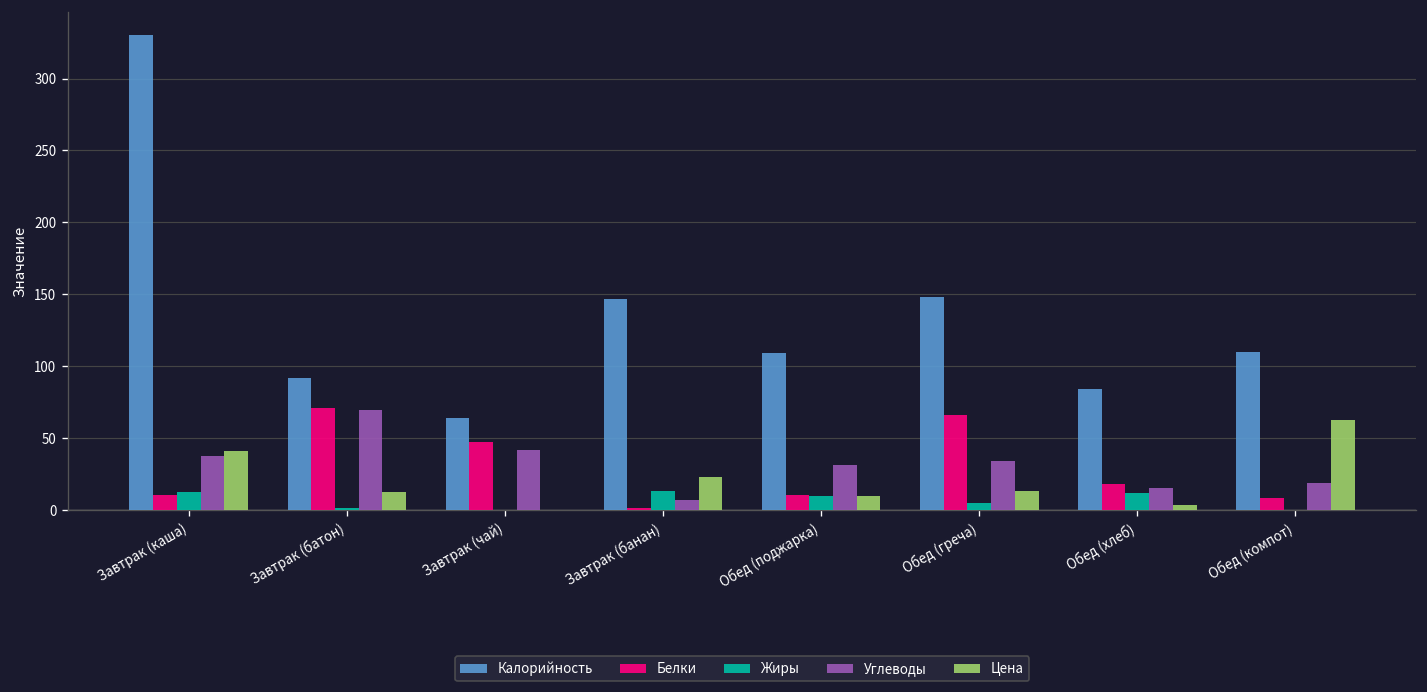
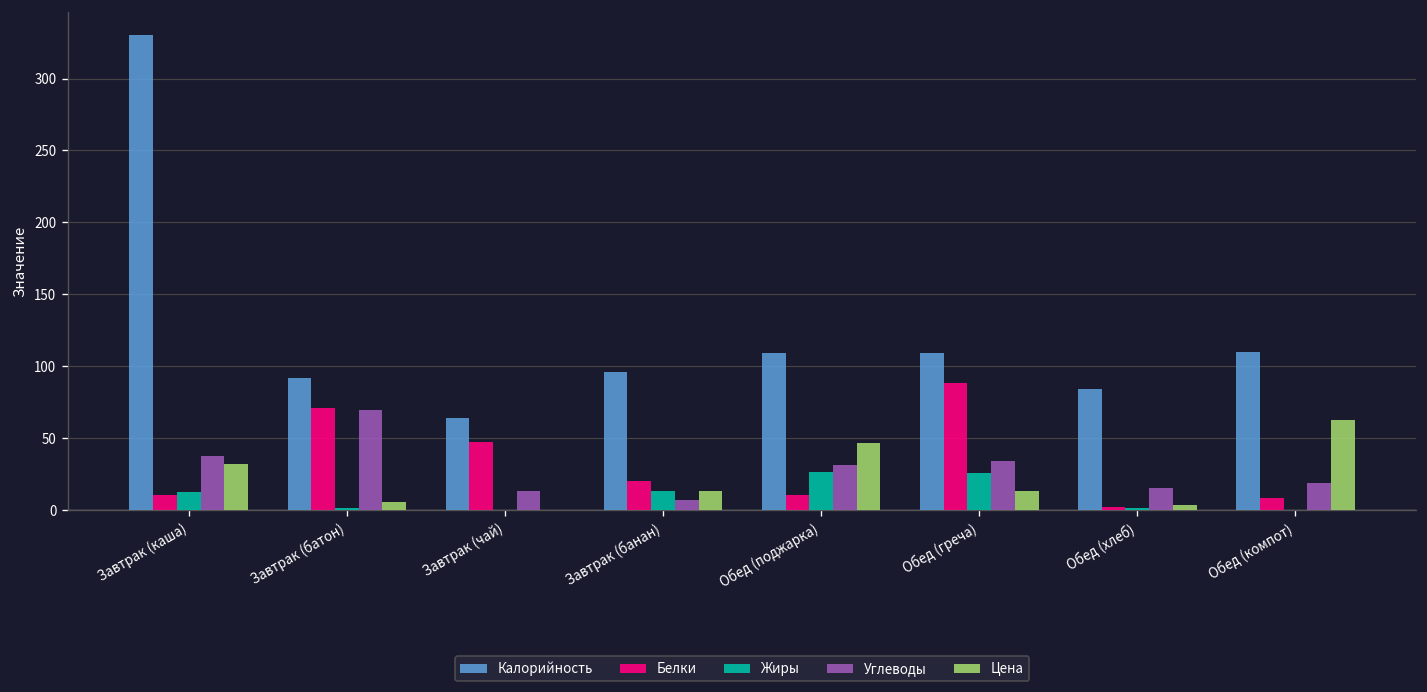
  {
    "Калорийность": {
      "Завтрак (каша)": 330,
      "Завтрак (батон)": 92,
      "Завтрак (чай)": 64,
-     "Завтрак (банан)": 147,
+     "Завтрак (банан)": 96,
      "Обед (поджарка)": 109,
-     "Обед (греча)": 148,
+     "Обед (греча)": 109,
      "Обед (хлеб)": 84,
      "Обед (компот)": 110
    },
    "Белки": {
      "Завтрак (каша)": 10,
      "Завтрак (батон)": 71,
      "Завтрак (чай)": 47,
-     "Завтрак (банан)": 1,
+     "Завтрак (банан)": 20,
      "Обед (поджарка)": 11,
-     "Обед (греча)": 66,
-     "Обед (хлеб)": 18,
+     "Обед (греча)": 88,
+     "Обед (хлеб)": 2,
      "Обед (компот)": 8
    },
    "Жиры": {
      "Завтрак (каша)": 12,
      "Завтрак (чай)": 0,
      "Завтрак (банан)": 13,
-     "Обед (поджарка)": 10,
-     "Обед (греча)": 5,
-     "Обед (хлеб)": 12,
+     "Обед (поджарка)": 26,
+     "Обед (греча)": 26,
+     "Обед (хлеб)": 1,
      "Обед (компот)": 0
    },
    "Углеводы": {
      "Завтрак (каша)": 37,
      "Завтрак (батон)": 70,
-     "Завтрак (чай)": 42,
+     "Завтрак (чай)": 13,
      "Завтрак (банан)": 7,
      "Обед (поджарка)": 31,
      "Обед (греча)": 34,
      "Обед (хлеб)": 15,
      "Обед (компот)": 19
    },
    "Цена": {
-     "Завтрак (каша)": 41,
-     "Завтрак (батон)": 12,
+     "Завтрак (каша)": 32,
+     "Завтрак (батон)": 5,
      "Завтрак (чай)": 0,
-     "Завтрак (банан)": 23,
-     "Обед (поджарка)": 10,
+     "Завтрак (банан)": 13,
+     "Обед (поджарка)": 46,
      "Обед (греча)": 13,
      "Обед (хлеб)": 4,
      "Обед (компот)": 63
    }
  }
